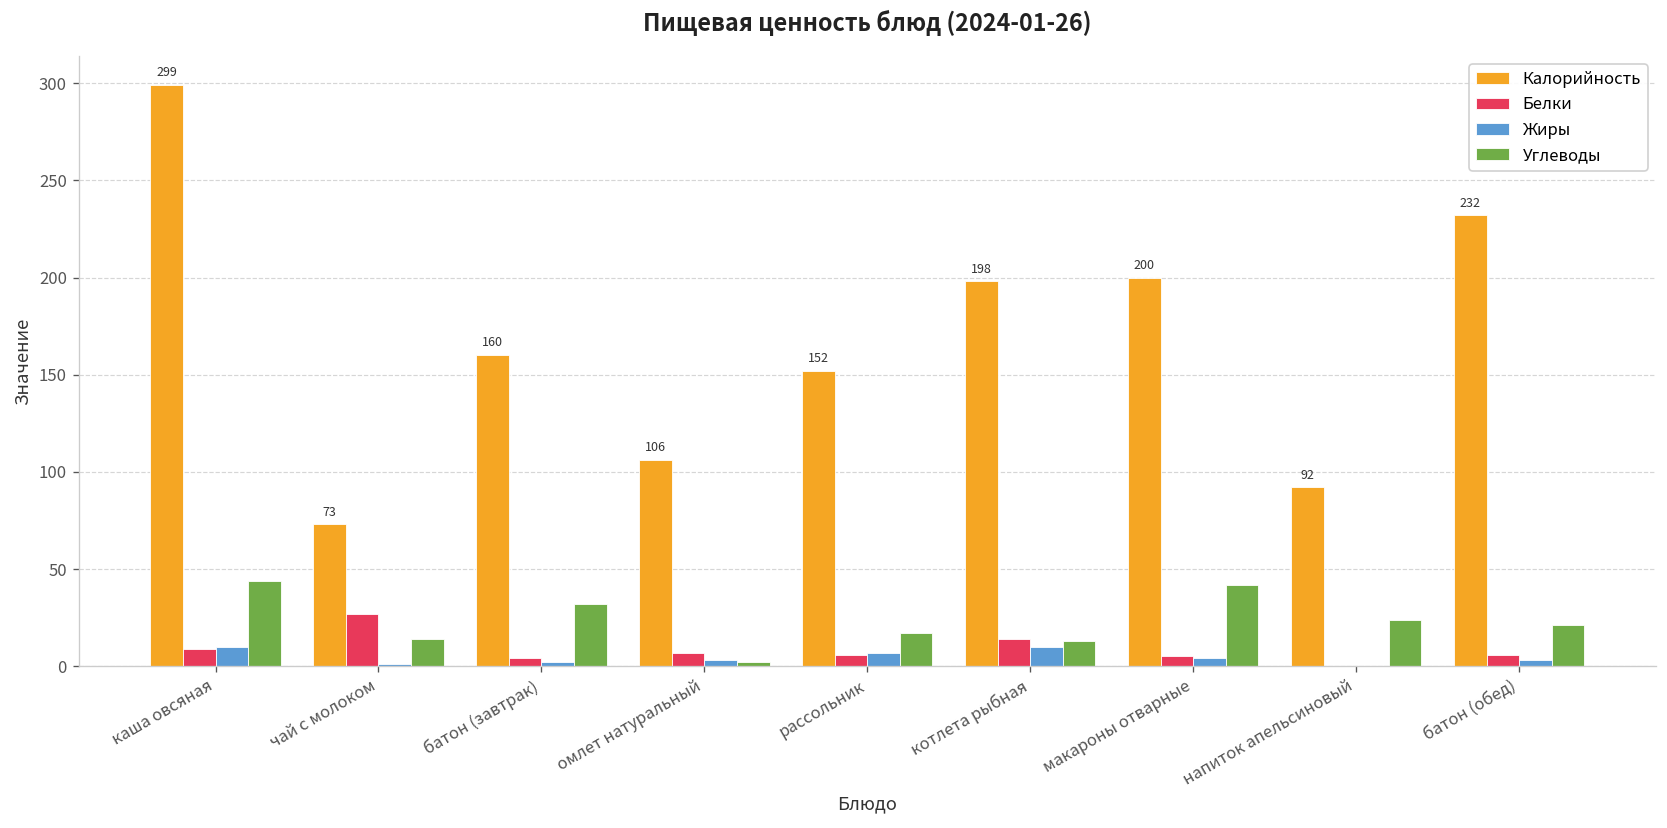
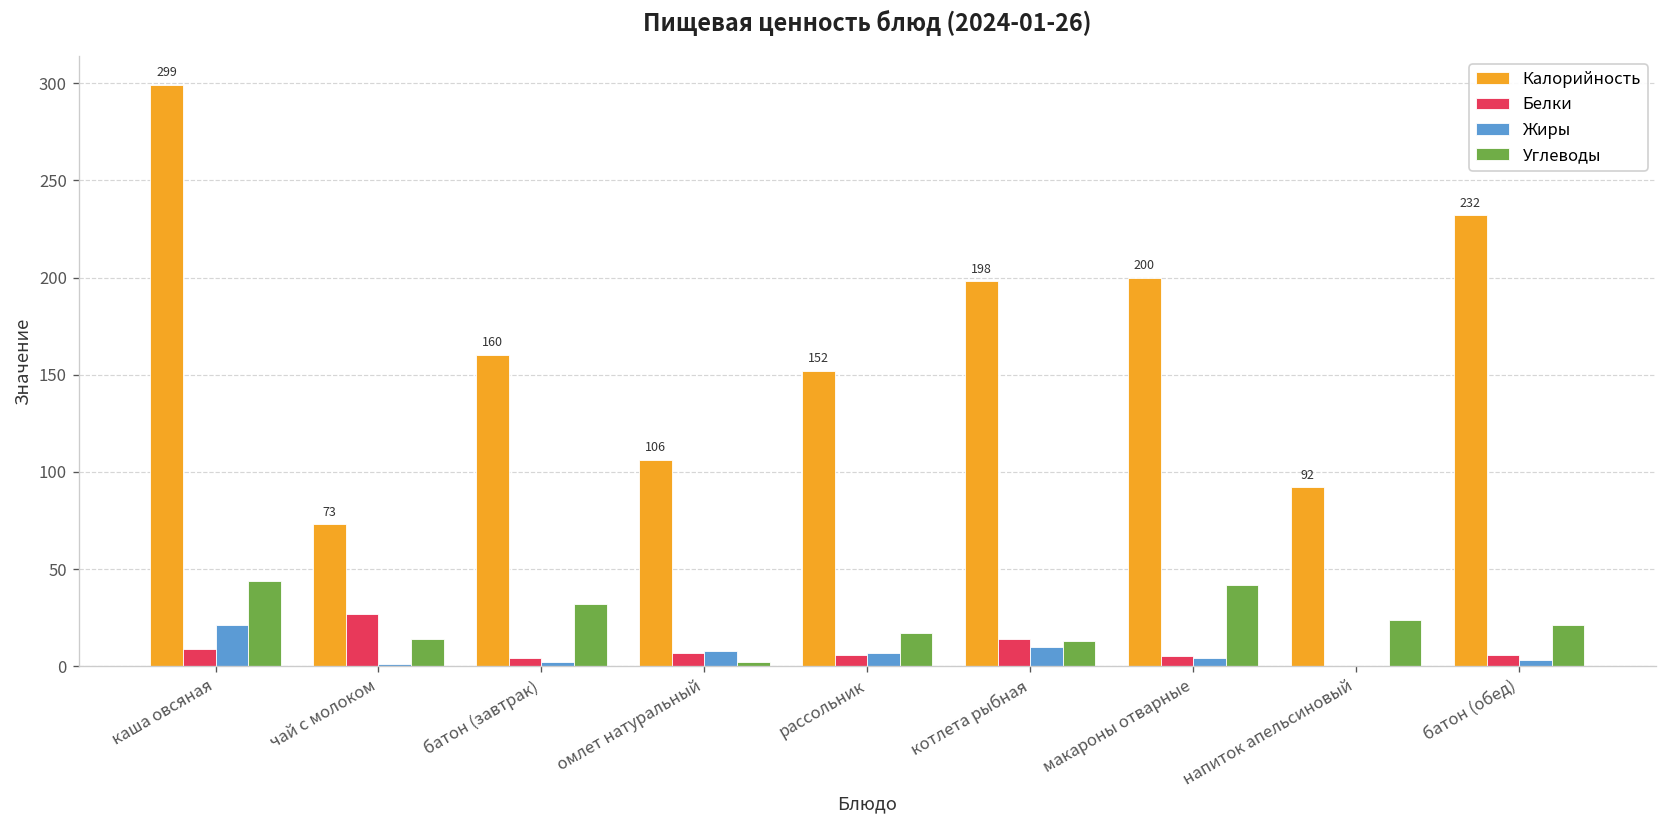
  {
    "Калорийность": {
      "каша овсяная": 299,
      "чай с молоком": 73,
      "батон (завтрак)": 160,
      "омлет натуральный": 106,
      "рассольник": 152,
      "котлета рыбная": 198,
      "макароны отварные": 200,
      "напиток апельсиновый": 92,
      "батон (обед)": 232
    },
    "Белки": {
      "каша овсяная": 9,
      "чай с молоком": 27,
      "батон (завтрак)": 4,
      "омлет натуральный": 7,
      "рассольник": 6,
      "котлета рыбная": 14,
      "макароны отварные": 5,
      "напиток апельсиновый": 0,
      "батон (обед)": 6
    },
    "Жиры": {
-     "каша овсяная": 10,
+     "каша овсяная": 21,
      "батон (завтрак)": 2,
-     "омлет натуральный": 3,
+     "омлет натуральный": 8,
      "рассольник": 7,
      "котлета рыбная": 10,
      "макароны отварные": 4,
      "напиток апельсиновый": 0,
      "батон (обед)": 3
    },
    "Углеводы": {
      "каша овсяная": 44,
      "чай с молоком": 14,
      "батон (завтрак)": 32,
      "омлет натуральный": 2,
      "рассольник": 17,
      "котлета рыбная": 13,
      "макароны отварные": 42,
      "напиток апельсиновый": 24,
      "батон (обед)": 21
    }
  }
